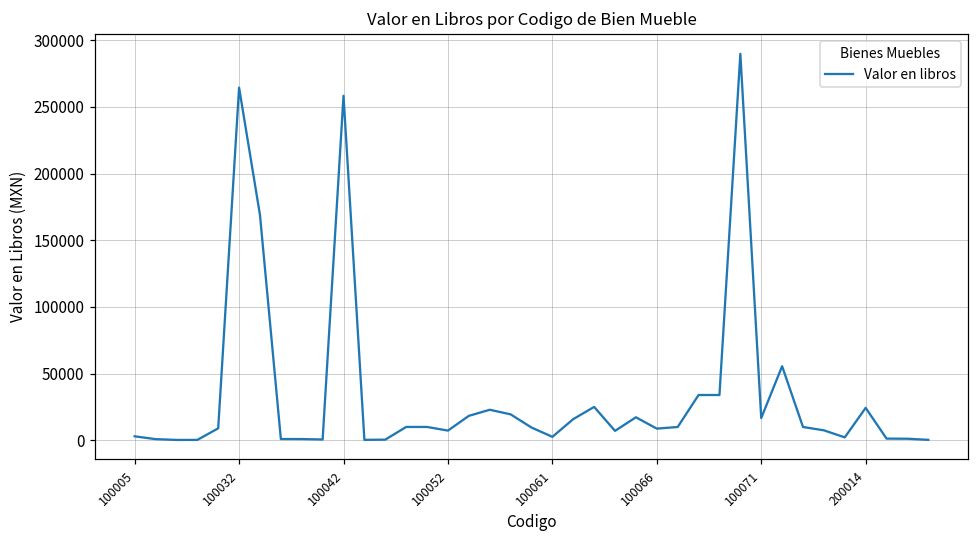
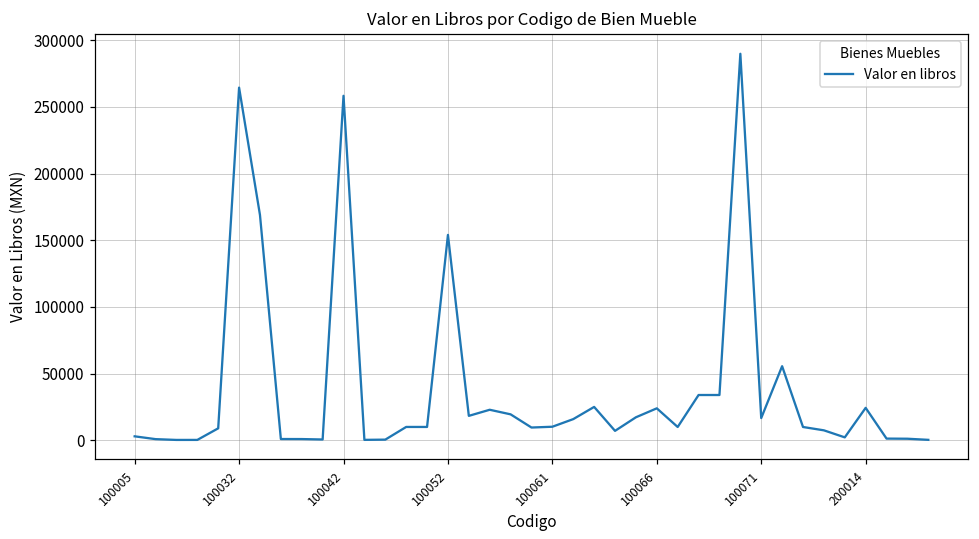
  {
    "100005": 3000,
    "100032": 265000,
    "100042": 258000,
-   "100052": 7000,
-   "100061": 3000,
-   "100066": 9000,
+   "100052": 154000,
+   "100061": 10000,
+   "100066": 24000,
    "100071": 17000,
    "200014": 24000
  }
